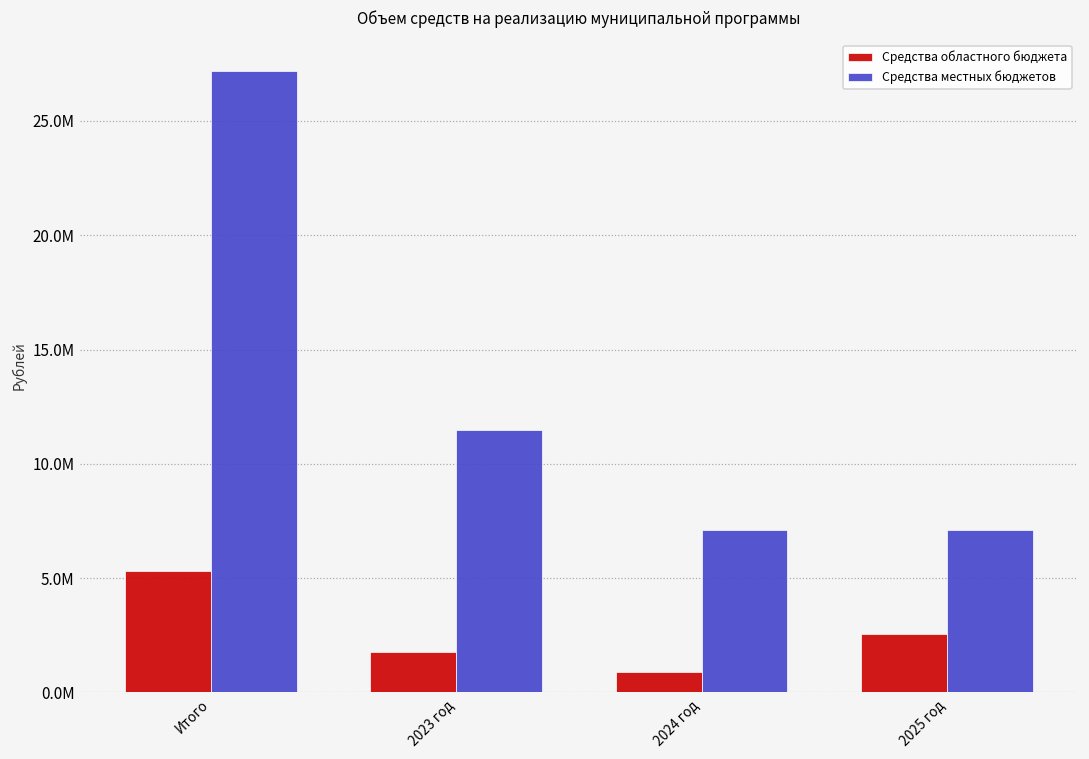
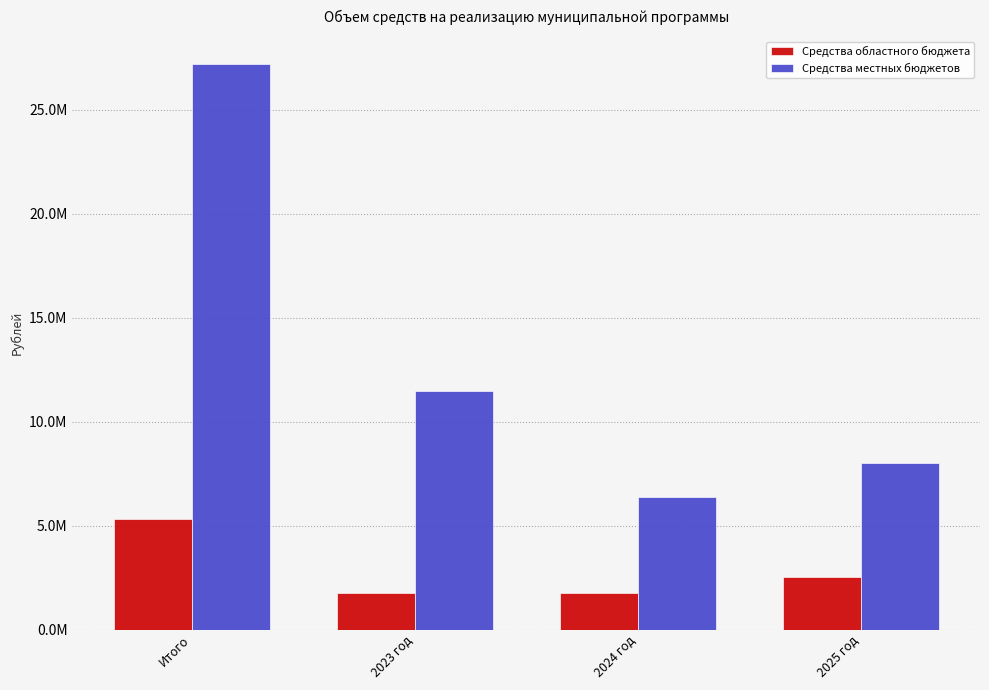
  {
    "Средства областного бюджета": {
      "Итого": 5300000,
      "2023 год": 1800000,
-     "2024 год": 900000,
+     "2024 год": 1800000,
      "2025 год": 2500000
    },
    "Средства местных бюджетов": {
      "Итого": 27200000,
      "2023 год": 11500000,
-     "2024 год": 7100000,
-     "2025 год": 7100000
+     "2024 год": 6400000,
+     "2025 год": 8000000
    }
  }
